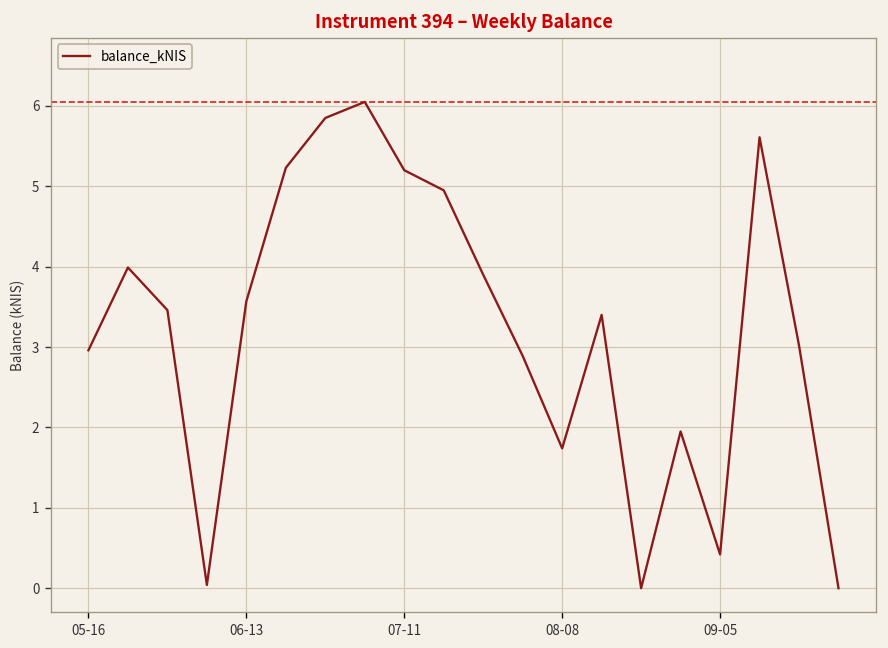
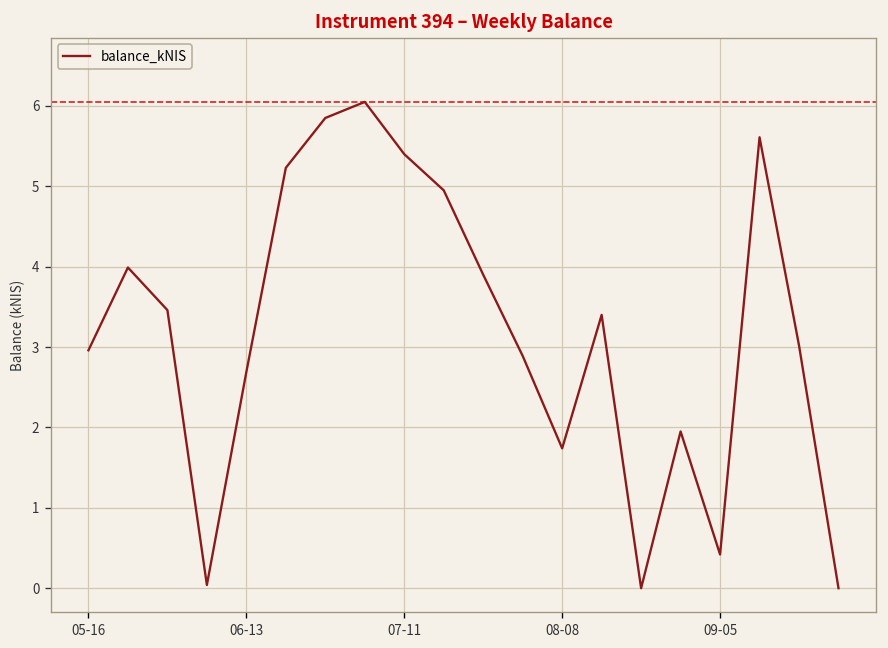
  {
    "05-16": 3.0,
-   "06-13": 3.6,
-   "07-11": 5.2,
+   "06-13": 2.7,
+   "07-11": 5.4,
    "08-08": 1.7,
    "09-05": 0.4
  }
